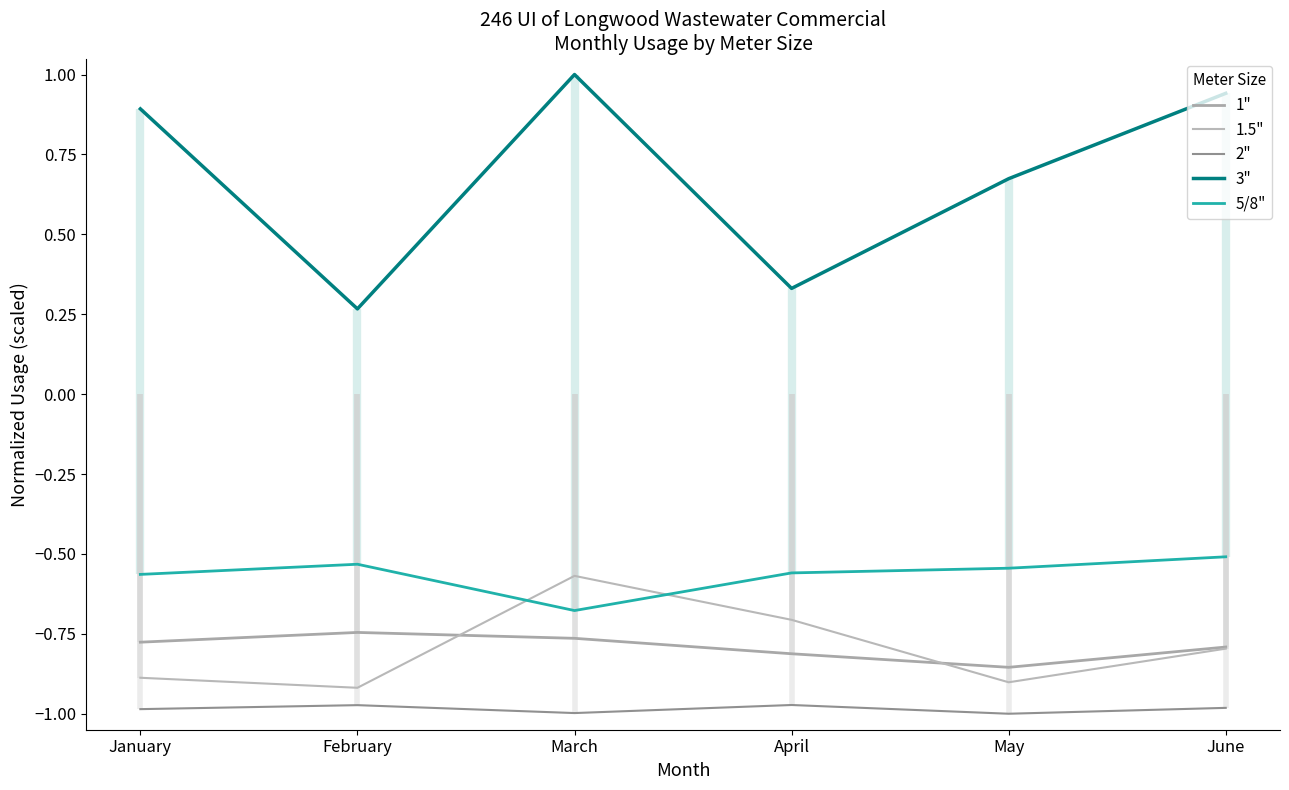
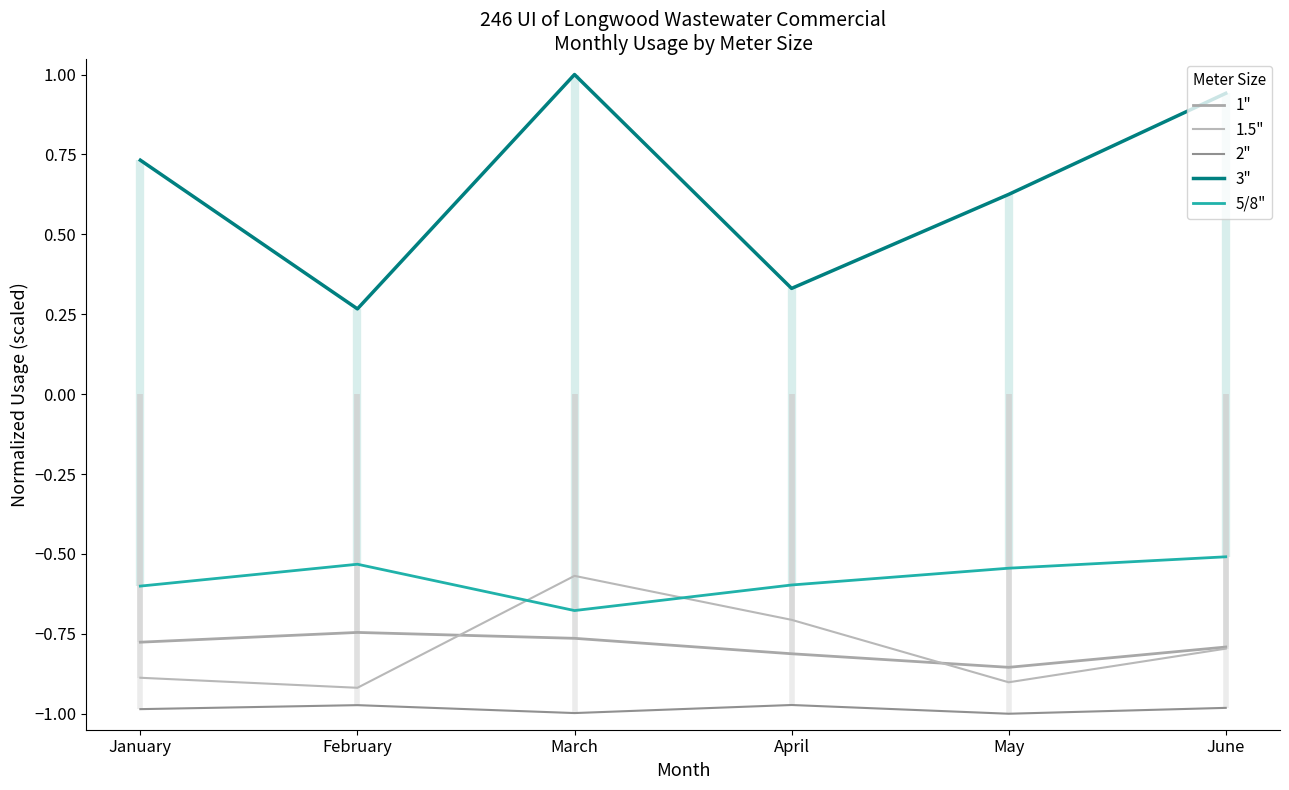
  {
    "3\"": {
-     "January": 0.89,
+     "January": 0.73,
      "February": 0.27,
      "March": 1.00,
      "April": 0.33,
-     "May": 0.67
+     "May": 0.62
    },
    "5/8\"": {
-     "January": -0.56,
+     "January": -0.60,
      "February": -0.53,
      "March": -0.68,
-     "April": -0.56,
+     "April": -0.60,
      "May": -0.54,
      "June": -0.51
    }
  }
